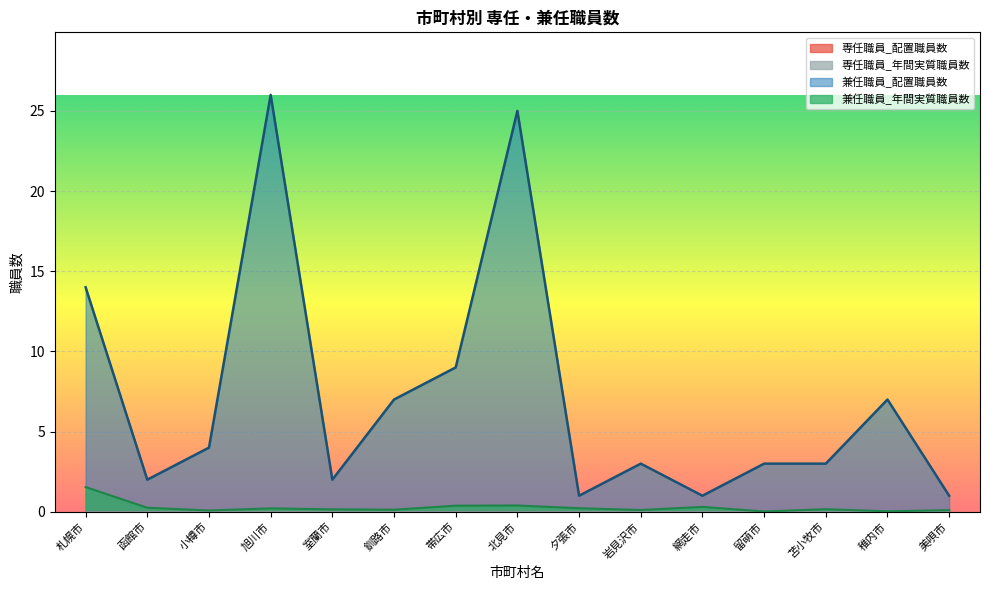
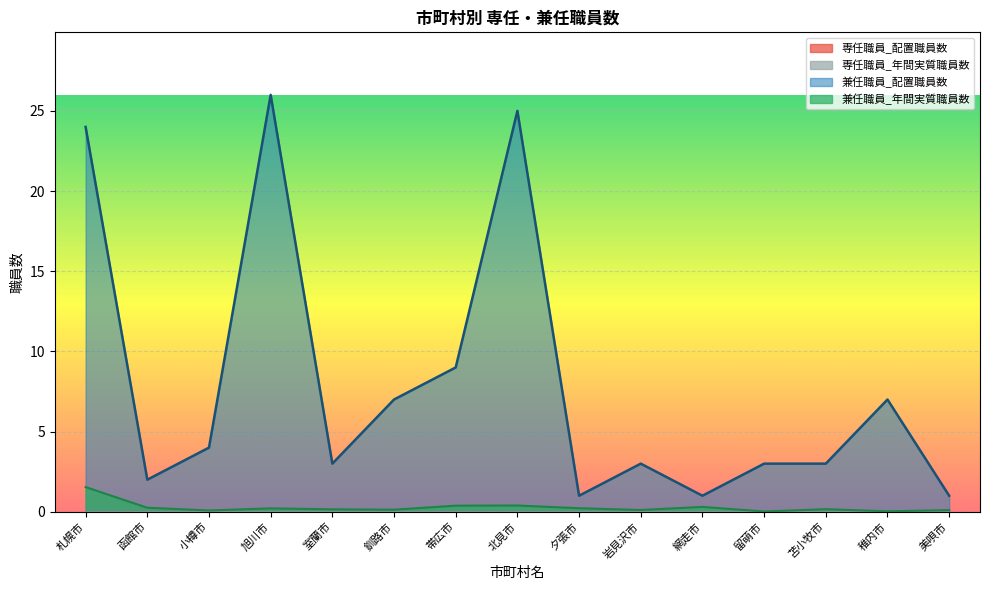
  {
    "専任職員_年間実質職員数": {
      "札幌市": 0,
      "函館市": 0,
      "旭川市": 0,
      "帯広市": 0,
      "北見市": 0,
      "夕張市": 0,
      "網走市": 0,
      "苫小牧市": 0
    },
    "兼任職員_配置職員数": {
-     "札幌市": 14,
+     "札幌市": 24,
      "函館市": 2,
      "小樽市": 4,
      "旭川市": 26,
-     "室蘭市": 2,
+     "室蘭市": 3,
      "釧路市": 7,
      "帯広市": 9,
      "北見市": 25,
      "夕張市": 1,
      "岩見沢市": 3,
      "網走市": 1,
      "留萌市": 3,
      "苫小牧市": 3,
      "稚内市": 7,
      "美唄市": 1
    },
    "兼任職員_年間実質職員数": {
      "札幌市": 1.5,
      "函館市": 0.3,
      "旭川市": 0.2,
      "帯広市": 0.4,
      "北見市": 0.4,
      "夕張市": 0.2,
      "網走市": 0.3,
      "苫小牧市": 0.2
    }
  }
